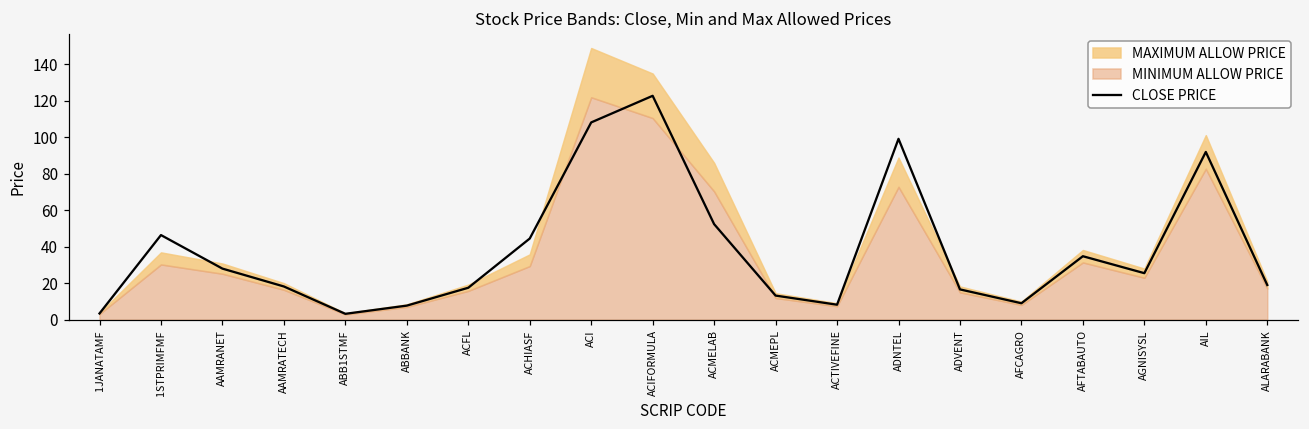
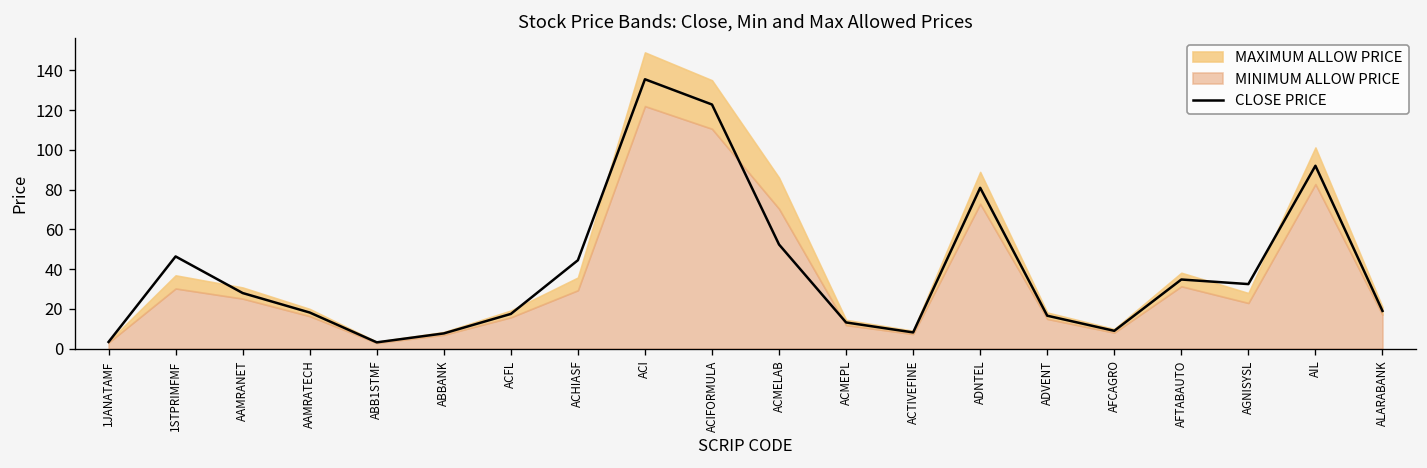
  {
    "CLOSE PRICE": {
      "1STPRIMFMF": 46,
      "AAMRANET": 28,
      "AAMRATECH": 18,
      "ACFL": 18,
      "ACHIASF": 45,
-     "ACI": 108,
+     "ACI": 136,
      "ACIFORMULA": 123,
      "ACMELAB": 52,
-     "ADNTEL": 99,
+     "ADNTEL": 81,
      "ADVENT": 17,
      "AFTABAUTO": 35,
-     "AGNISYSL": 26,
+     "AGNISYSL": 33,
      "AIL": 92,
      "ALARABANK": 19
    }
  }
